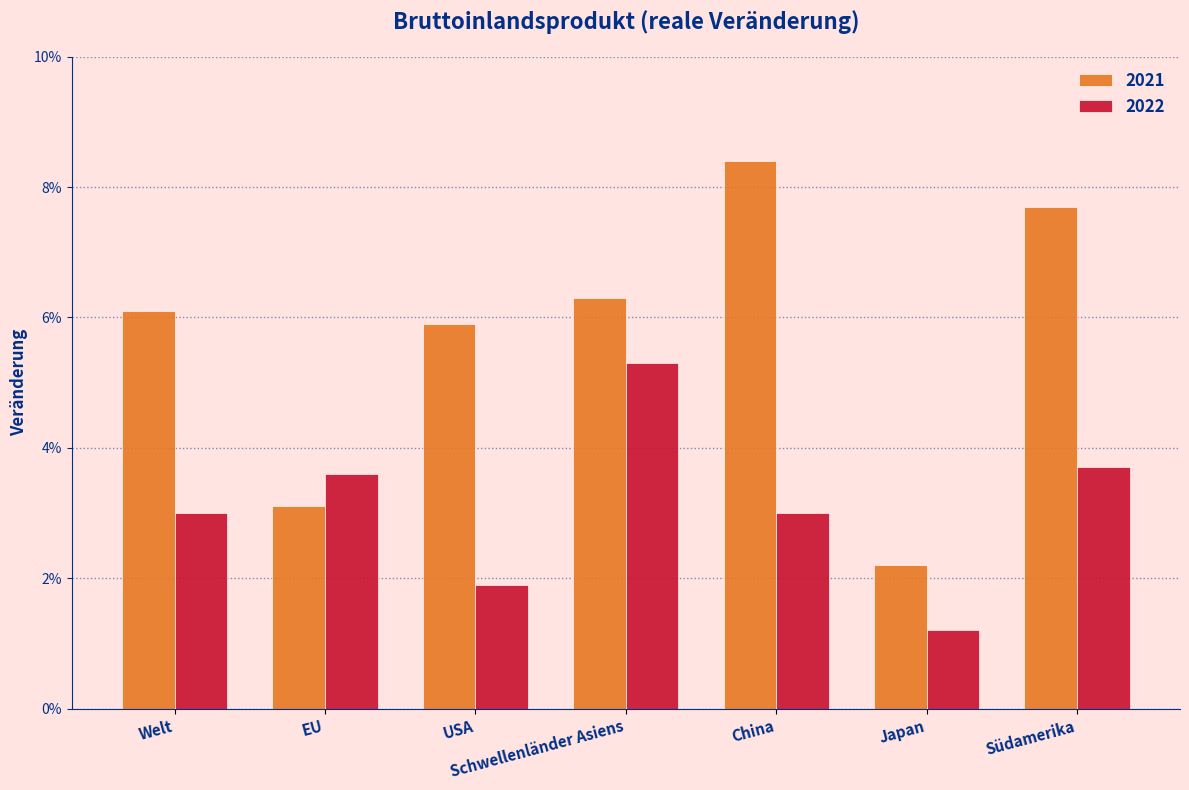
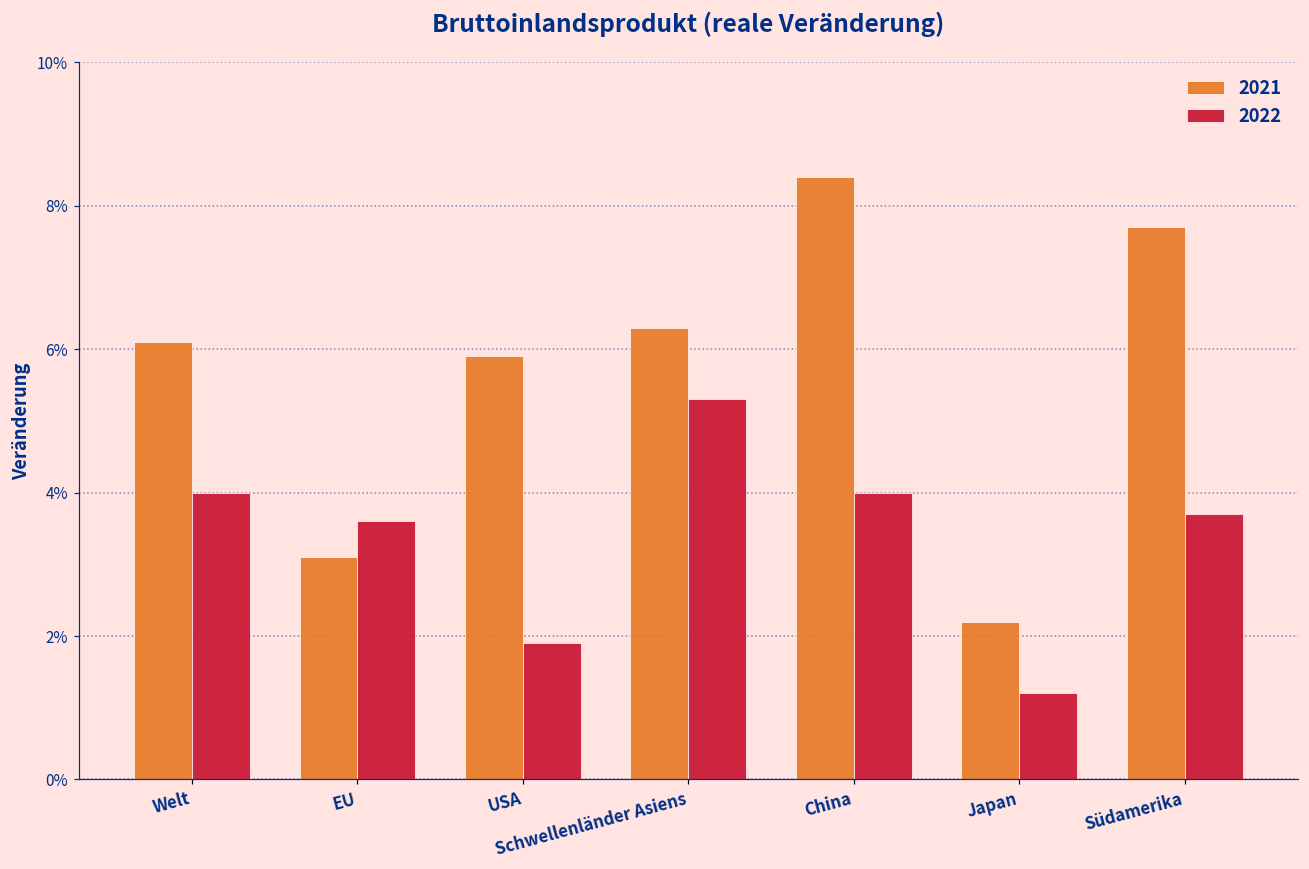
  {
    "2021": {
      "Welt": "6.1%",
      "EU": "3.1%",
      "USA": "5.9%",
      "Schwellenländer Asiens": "6.3%",
      "China": "8.4%",
      "Japan": "2.2%",
      "Südamerika": "7.7%"
    },
    "2022": {
-     "Welt": "3.0%",
+     "Welt": "4.0%",
      "EU": "3.6%",
      "USA": "1.9%",
      "Schwellenländer Asiens": "5.3%",
-     "China": "3.0%",
+     "China": "4.0%",
      "Japan": "1.2%",
      "Südamerika": "3.7%"
    }
  }
